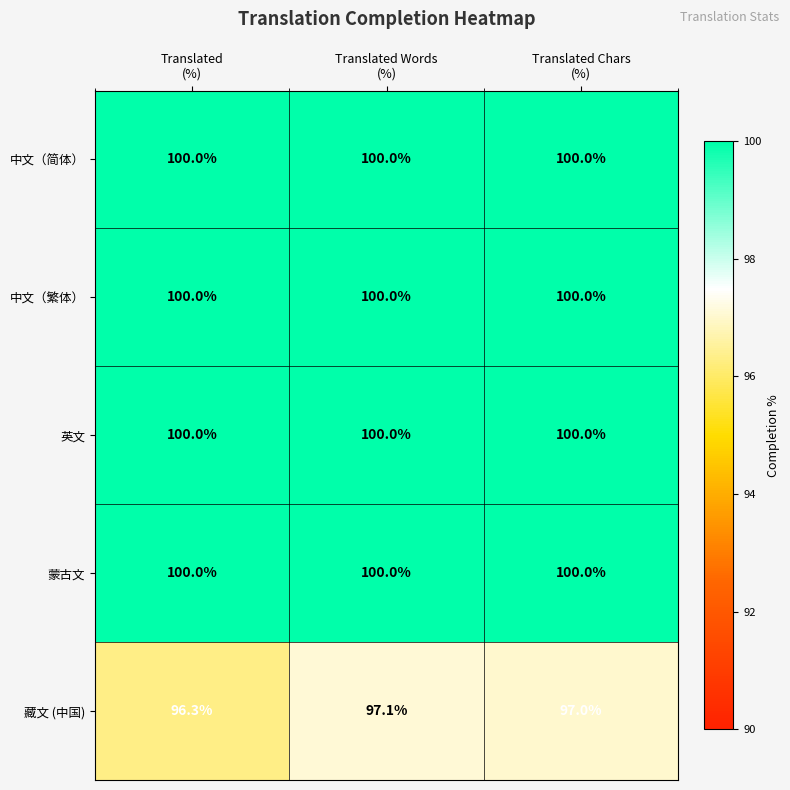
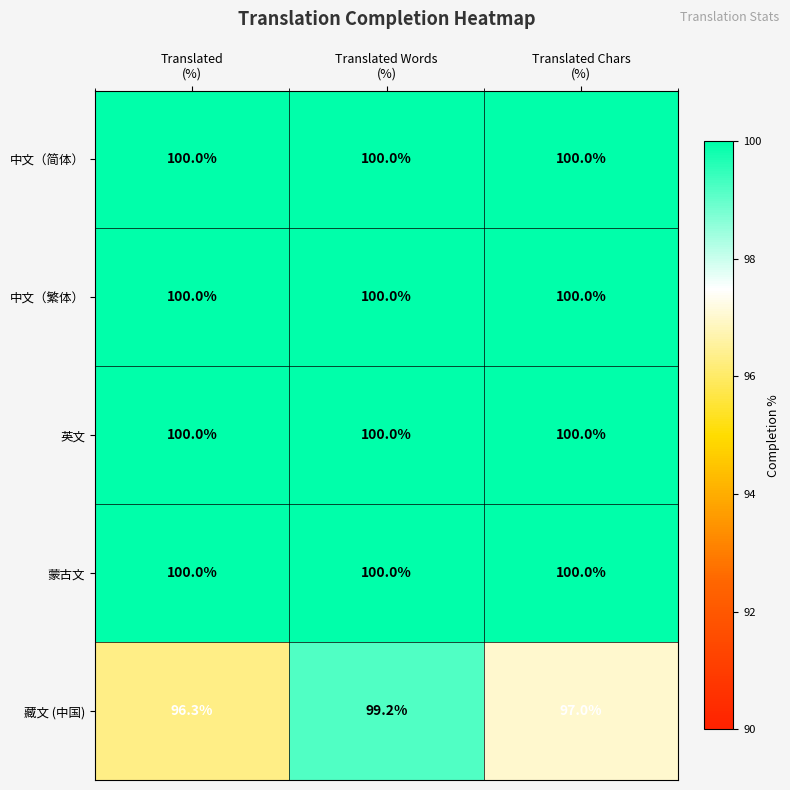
  {
    "中文（简体）": {
      "Translated (%)": "100.0%",
      "Translated Words (%)": "100.0%",
      "Translated Chars (%)": "100.0%"
    },
    "中文（繁体）": {
      "Translated (%)": "100.0%",
      "Translated Words (%)": "100.0%",
      "Translated Chars (%)": "100.0%"
    },
    "英文": {
      "Translated (%)": "100.0%",
      "Translated Words (%)": "100.0%",
      "Translated Chars (%)": "100.0%"
    },
    "蒙古文": {
      "Translated (%)": "100.0%",
      "Translated Words (%)": "100.0%",
      "Translated Chars (%)": "100.0%"
    },
    "藏文 (中国)": {
      "Translated (%)": "96.3%",
-     "Translated Words (%)": "97.1%",
+     "Translated Words (%)": "99.2%",
      "Translated Chars (%)": "97.0%"
    }
  }
